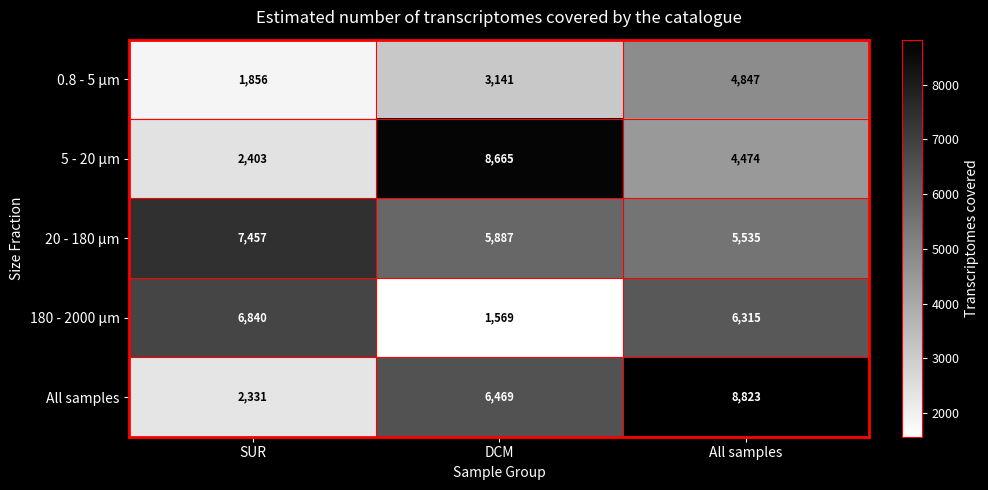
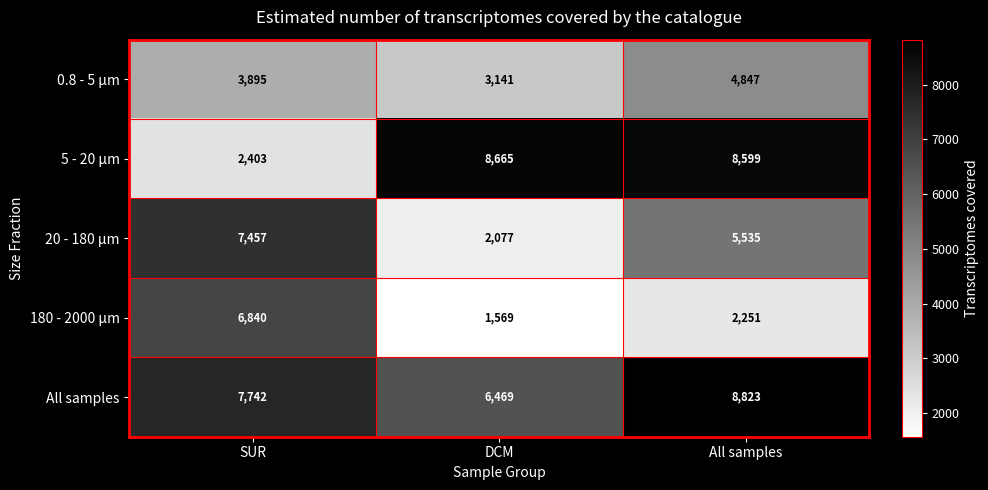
  {
    "0.8 - 5 µm": {
-     "SUR": "1,856",
+     "SUR": "3,895",
      "DCM": "3,141",
      "All samples": "4,847"
    },
    "5 - 20 µm": {
      "SUR": "2,403",
      "DCM": "8,665",
-     "All samples": "4,474"
+     "All samples": "8,599"
    },
    "20 - 180 µm": {
      "SUR": "7,457",
-     "DCM": "5,887",
+     "DCM": "2,077",
      "All samples": "5,535"
    },
    "180 - 2000 µm": {
      "SUR": "6,840",
      "DCM": "1,569",
-     "All samples": "6,315"
+     "All samples": "2,251"
    },
    "All samples": {
-     "SUR": "2,331",
+     "SUR": "7,742",
      "DCM": "6,469",
      "All samples": "8,823"
    }
  }
